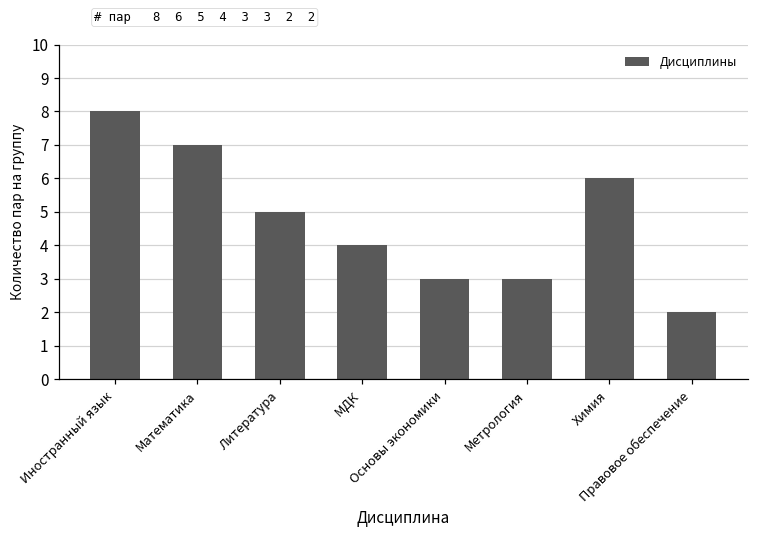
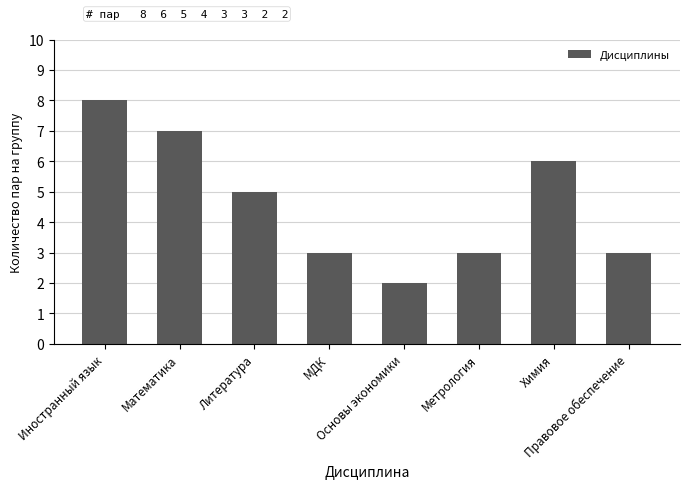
  {
    "Иностранный язык": 8,
    "Математика": 7,
    "Литература": 5,
-   "МДК": 4,
-   "Основы экономики": 3,
+   "МДК": 3,
+   "Основы экономики": 2,
    "Метрология": 3,
    "Химия": 6,
-   "Правовое обеспечение": 2
+   "Правовое обеспечение": 3
  }
